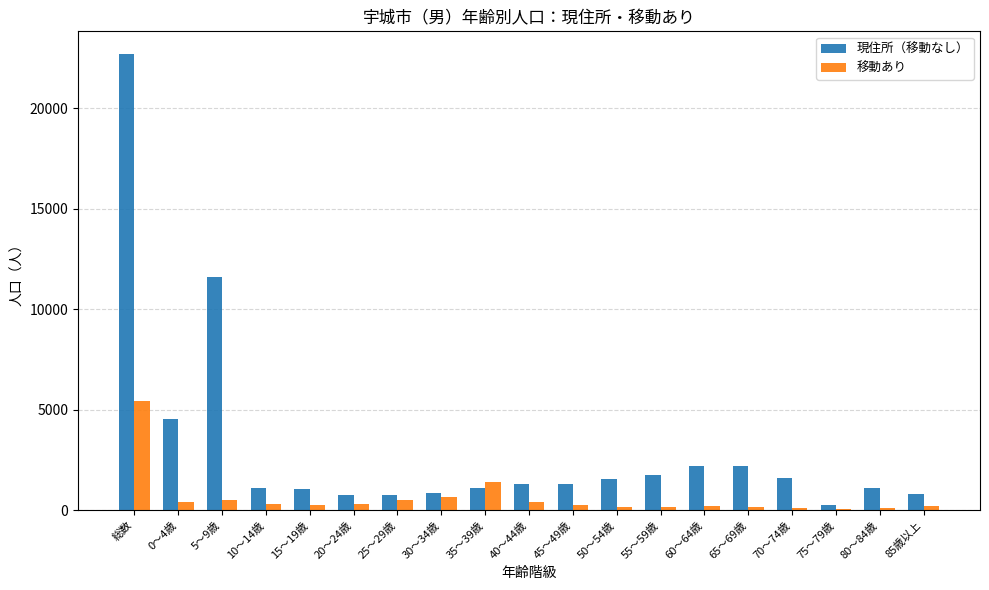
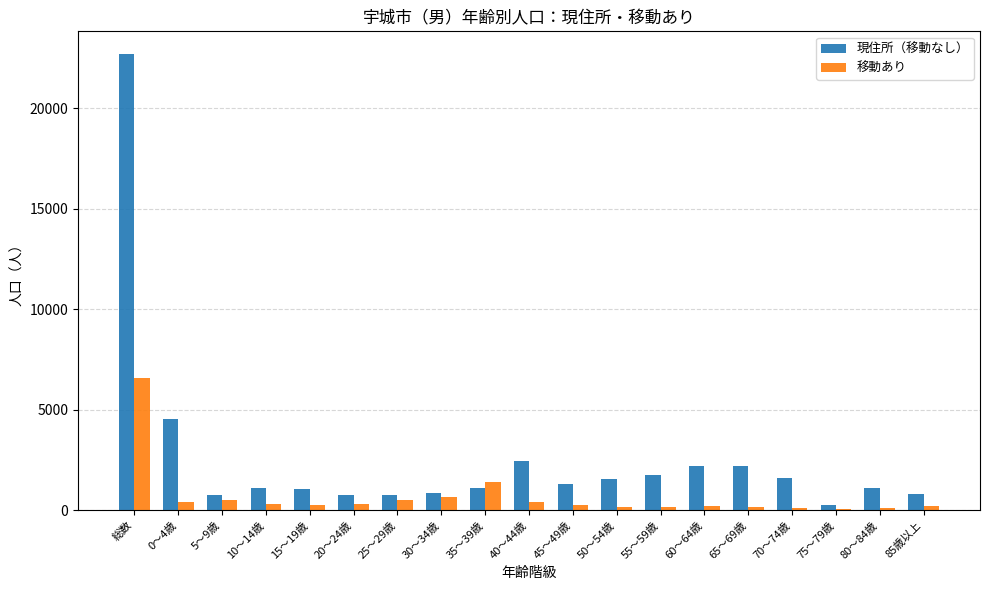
  {
    "現住所（移動なし）": {
      "総数": 22700,
      "0～4歳": 4500,
-     "5～9歳": 11600,
+     "5～9歳": 800,
      "10～14歳": 1100,
      "15～19歳": 1100,
      "20～24歳": 800,
      "25～29歳": 800,
      "30～34歳": 900,
      "35～39歳": 1100,
-     "40～44歳": 1300,
+     "40～44歳": 2400,
      "45～49歳": 1300,
      "50～54歳": 1600,
      "55～59歳": 1800,
      "60～64歳": 2200,
      "65～69歳": 2200,
      "70～74歳": 1600,
      "75～79歳": 300,
      "80～84歳": 1100,
      "85歳以上": 800
    },
    "移動あり": {
-     "総数": 5400,
+     "総数": 6600,
      "0～4歳": 400,
      "5～9歳": 500,
      "10～14歳": 300,
      "15～19歳": 300,
      "20～24歳": 300,
      "25～29歳": 500,
      "30～34歳": 700,
      "35～39歳": 1400,
      "40～44歳": 400,
      "45～49歳": 300,
      "50～54歳": 200,
      "55～59歳": 200,
      "60～64歳": 200,
      "65～69歳": 200,
      "85歳以上": 200
    }
  }
